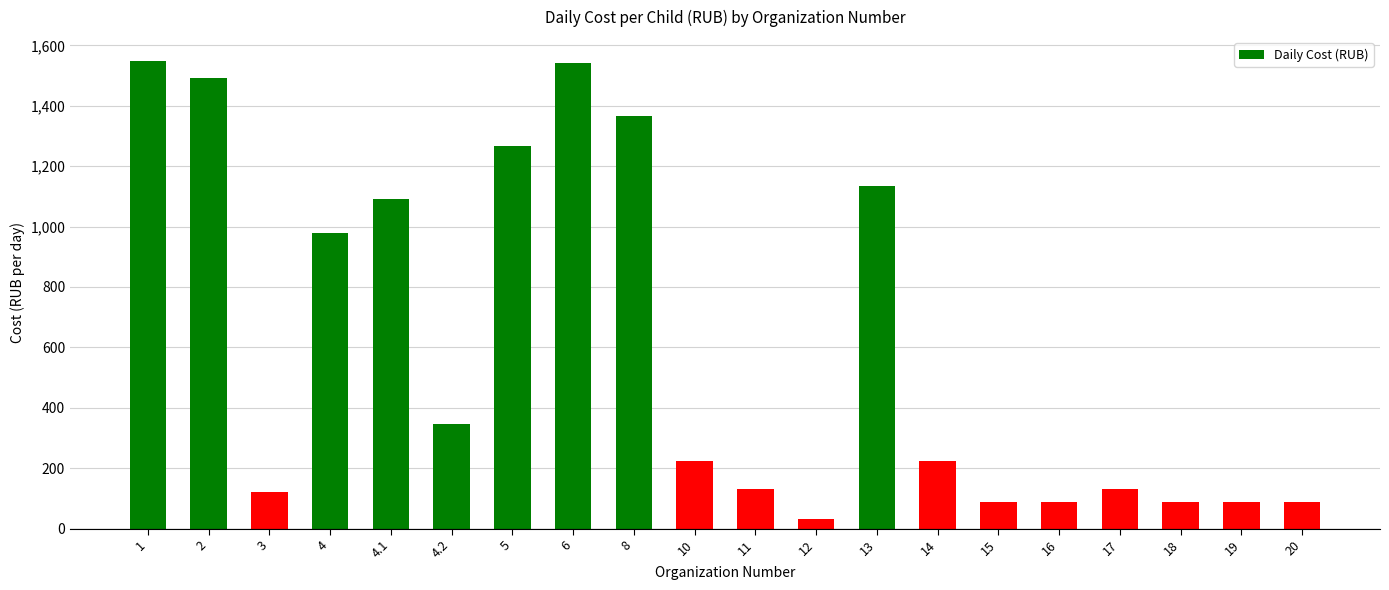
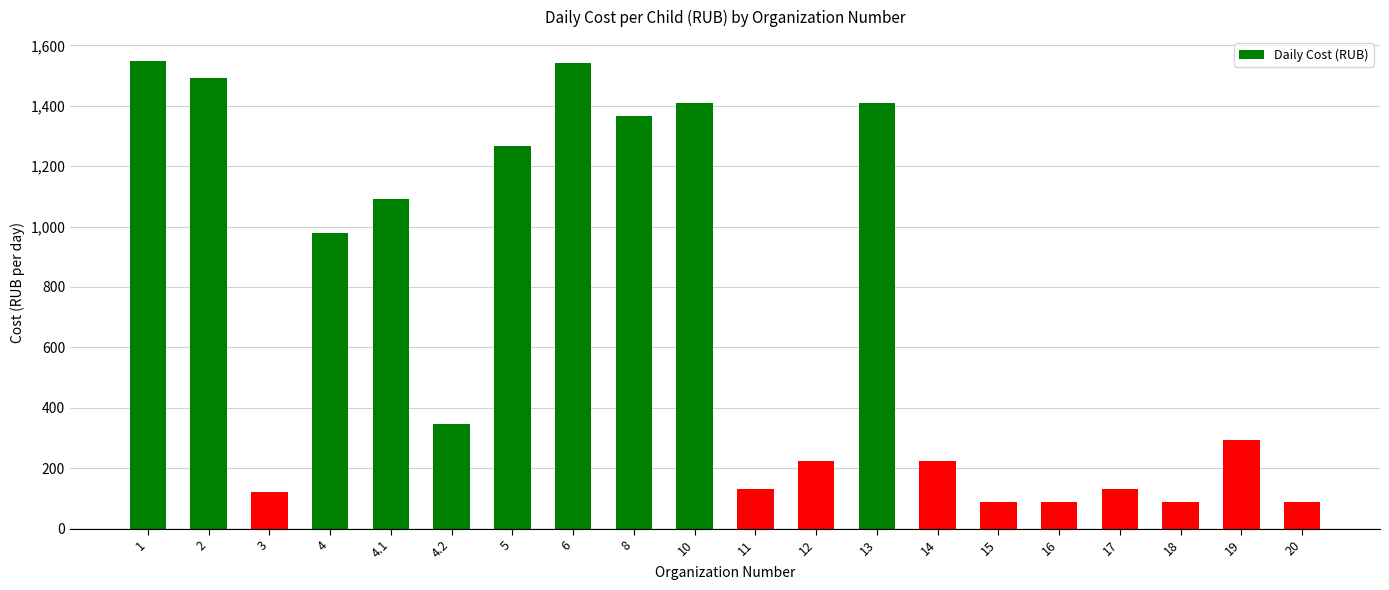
  {
    "1": "1,550",
    "2": "1,490",
    "3": "120",
    "4": "980",
    "4.1": "1,090",
    "4.2": "350",
    "5": "1,270",
    "6": "1,540",
    "8": "1,370",
-   "10": "230",
+   "10": "1,410",
    "11": "130",
-   "12": "30",
-   "13": "1,140",
+   "12": "220",
+   "13": "1,410",
    "14": "220",
    "15": "90",
    "16": "90",
    "17": "130",
    "18": "90",
-   "19": "90",
+   "19": "290",
    "20": "90"
  }
